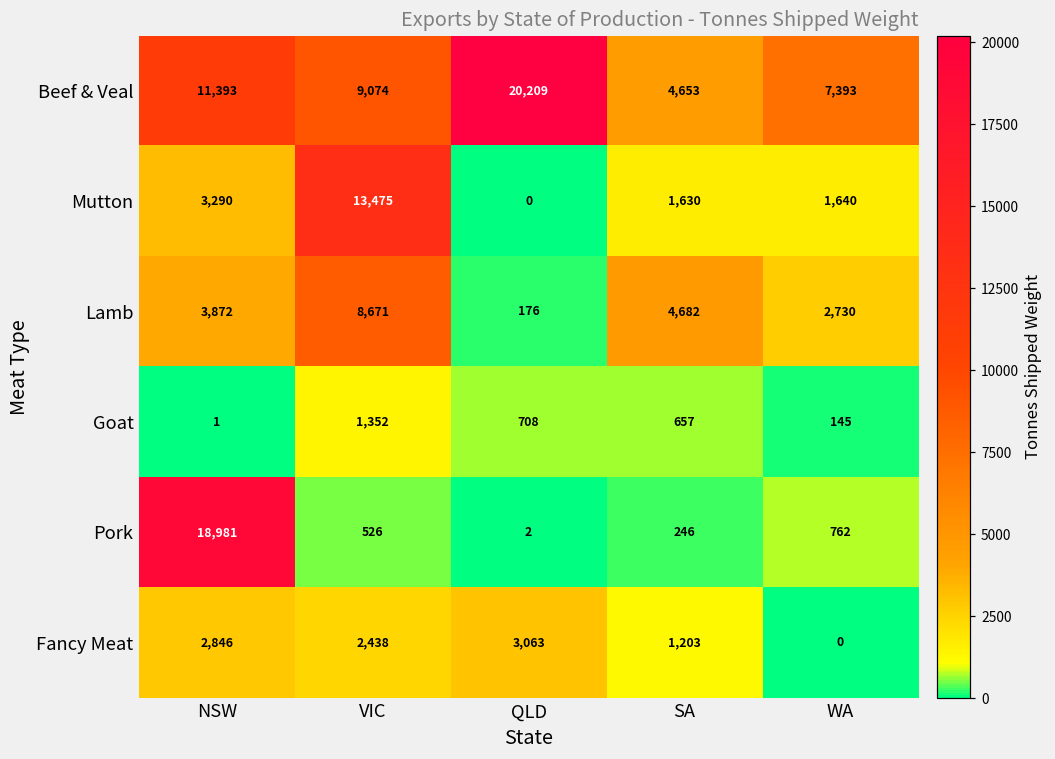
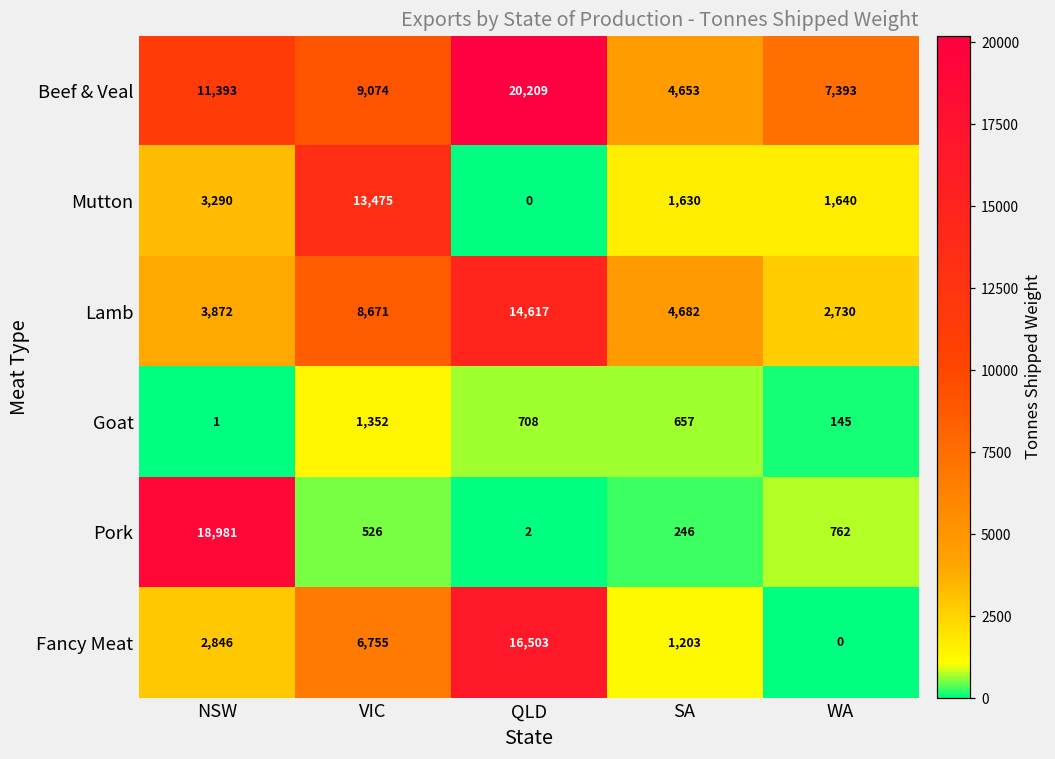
  {
    "Beef & Veal": {
      "NSW": "11,393",
      "VIC": "9,074",
      "QLD": "20,209",
      "SA": "4,653",
      "WA": "7,393"
    },
    "Mutton": {
      "NSW": "3,290",
      "VIC": "13,475",
      "QLD": "0",
      "SA": "1,630",
      "WA": "1,640"
    },
    "Lamb": {
      "NSW": "3,872",
      "VIC": "8,671",
-     "QLD": "176",
+     "QLD": "14,617",
      "SA": "4,682",
      "WA": "2,730"
    },
    "Goat": {
      "NSW": "1",
      "VIC": "1,352",
      "QLD": "708",
      "SA": "657",
      "WA": "145"
    },
    "Pork": {
      "NSW": "18,981",
      "VIC": "526",
      "QLD": "2",
      "SA": "246",
      "WA": "762"
    },
    "Fancy Meat": {
      "NSW": "2,846",
-     "VIC": "2,438",
-     "QLD": "3,063",
+     "VIC": "6,755",
+     "QLD": "16,503",
      "SA": "1,203",
      "WA": "0"
    }
  }
